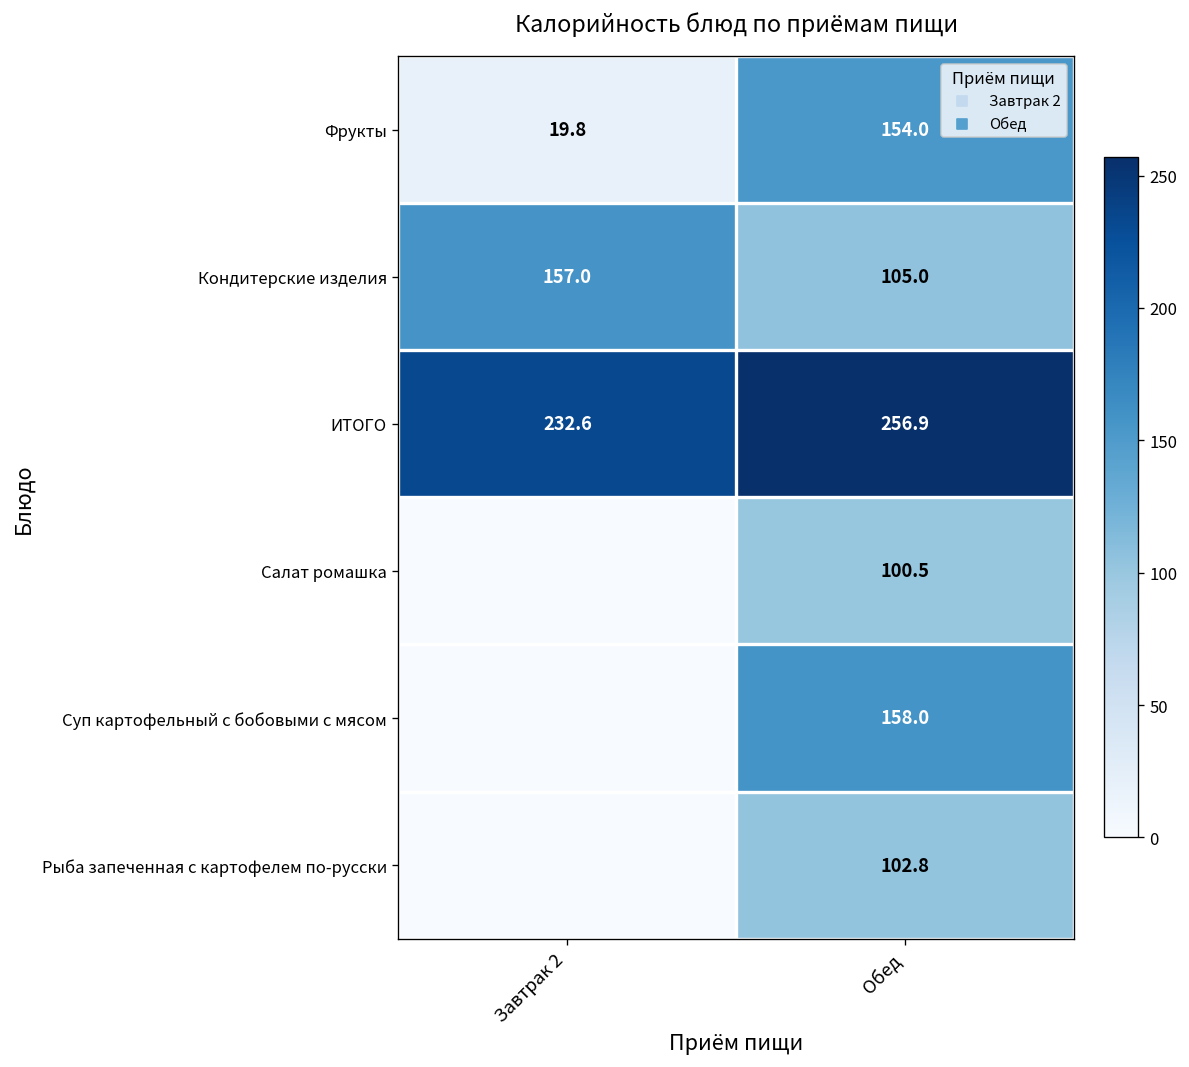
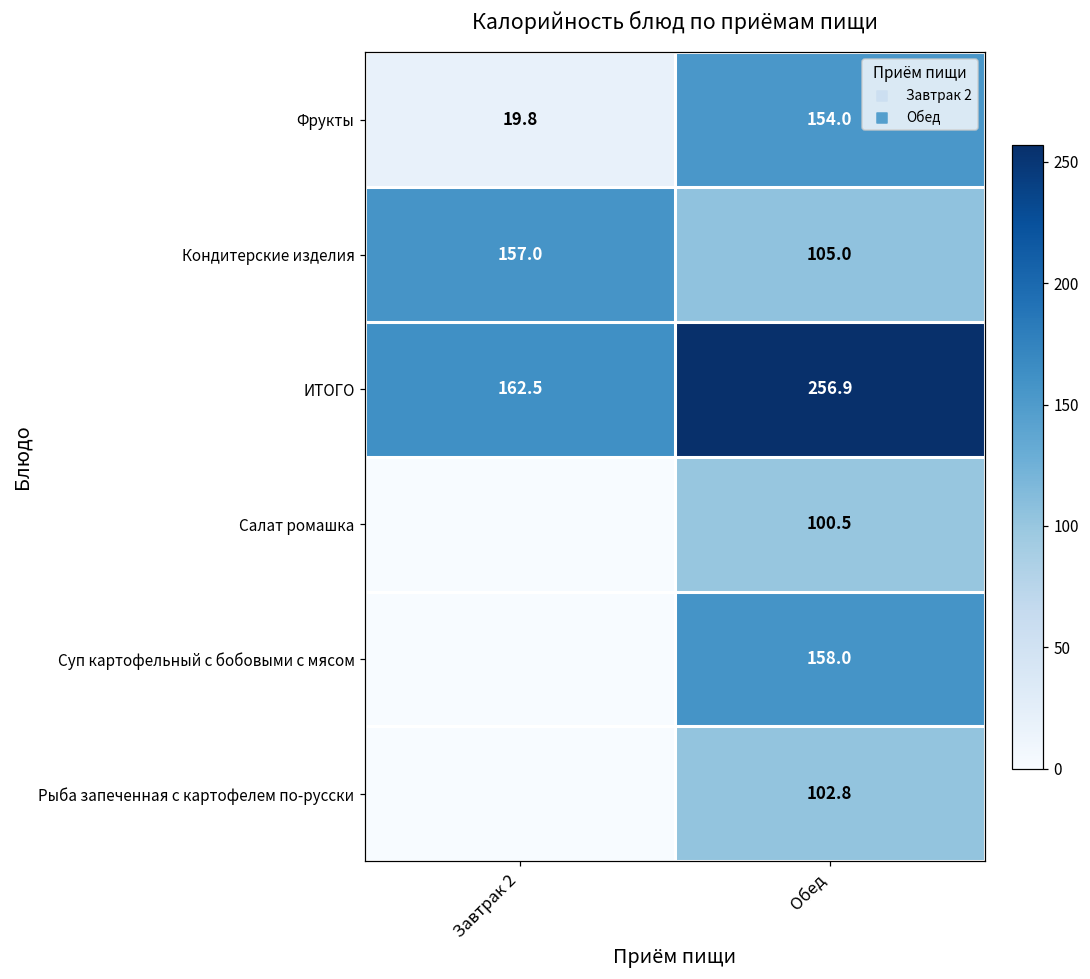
  {
    "Фрукты": {
      "Завтрак 2": 19.8,
      "Обед": 154.0
    },
    "Кондитерские изделия": {
      "Завтрак 2": 157.0,
      "Обед": 105.0
    },
    "ИТОГО": {
-     "Завтрак 2": 232.6,
+     "Завтрак 2": 162.5,
      "Обед": 256.9
    },
    "Салат ромашка": {
      "Обед": 100.5
    },
    "Суп картофельный с бобовыми с мясом": {
      "Обед": 158.0
    },
    "Рыба запеченная с картофелем по-русски": {
      "Обед": 102.8
    }
  }
